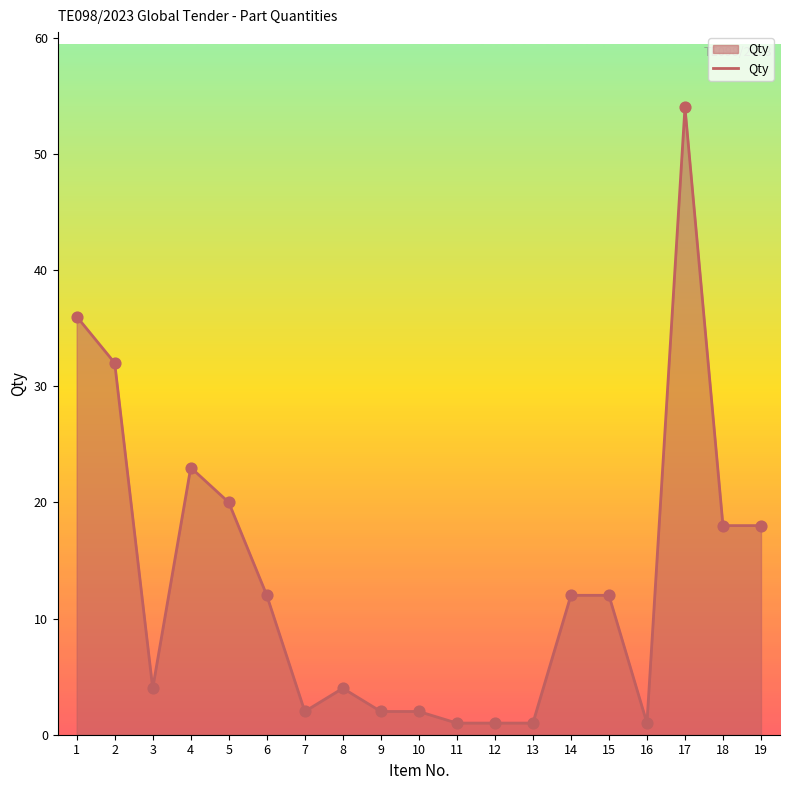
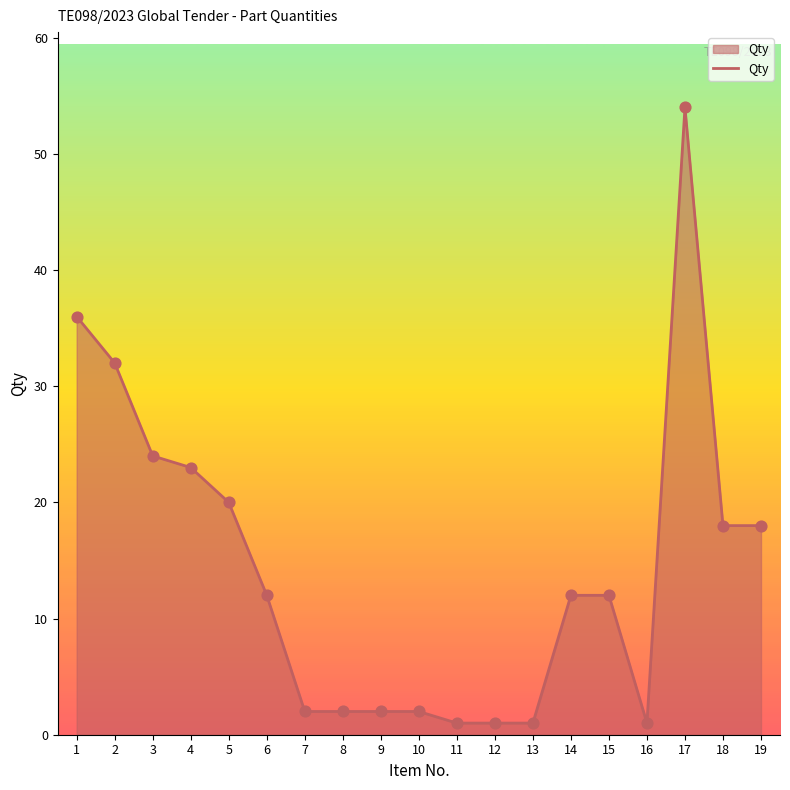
  {
    "1": 36,
    "2": 32,
-   "3": 4,
+   "3": 24,
    "4": 23,
    "5": 20,
    "6": 12,
    "7": 2,
-   "8": 4,
+   "8": 2,
    "9": 2,
    "10": 2,
    "11": 1,
    "12": 1,
    "13": 1,
    "14": 12,
    "15": 12,
    "16": 1,
    "17": 54,
    "18": 18,
    "19": 18
  }
